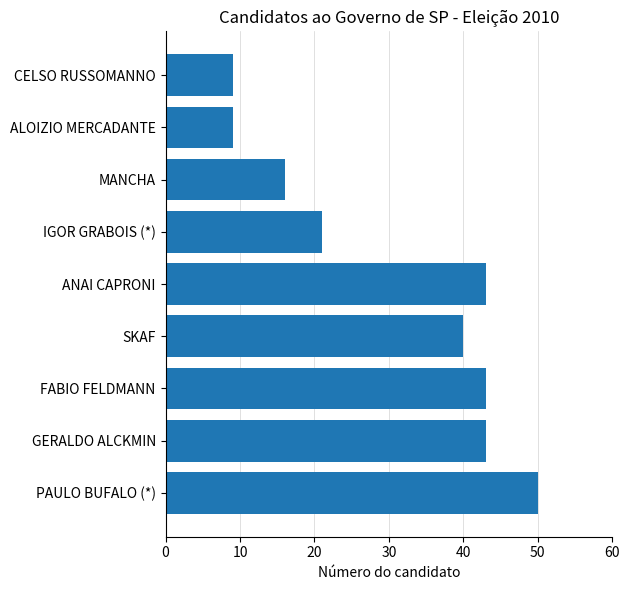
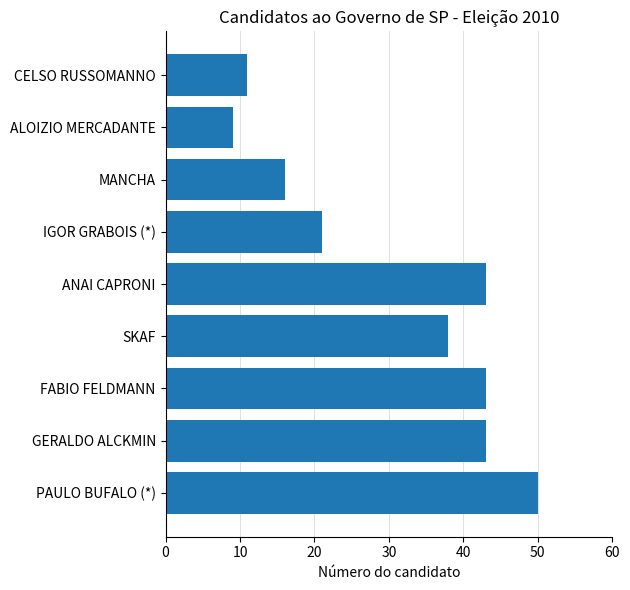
  {
-   "CELSO RUSSOMANNO": 9,
+   "CELSO RUSSOMANNO": 11,
    "ALOIZIO MERCADANTE": 9,
    "MANCHA": 16,
    "IGOR GRABOIS (*)": 21,
    "ANAI CAPRONI": 43,
-   "SKAF": 40,
+   "SKAF": 38,
    "FABIO FELDMANN": 43,
    "GERALDO ALCKMIN": 43,
    "PAULO BUFALO (*)": 50
  }
